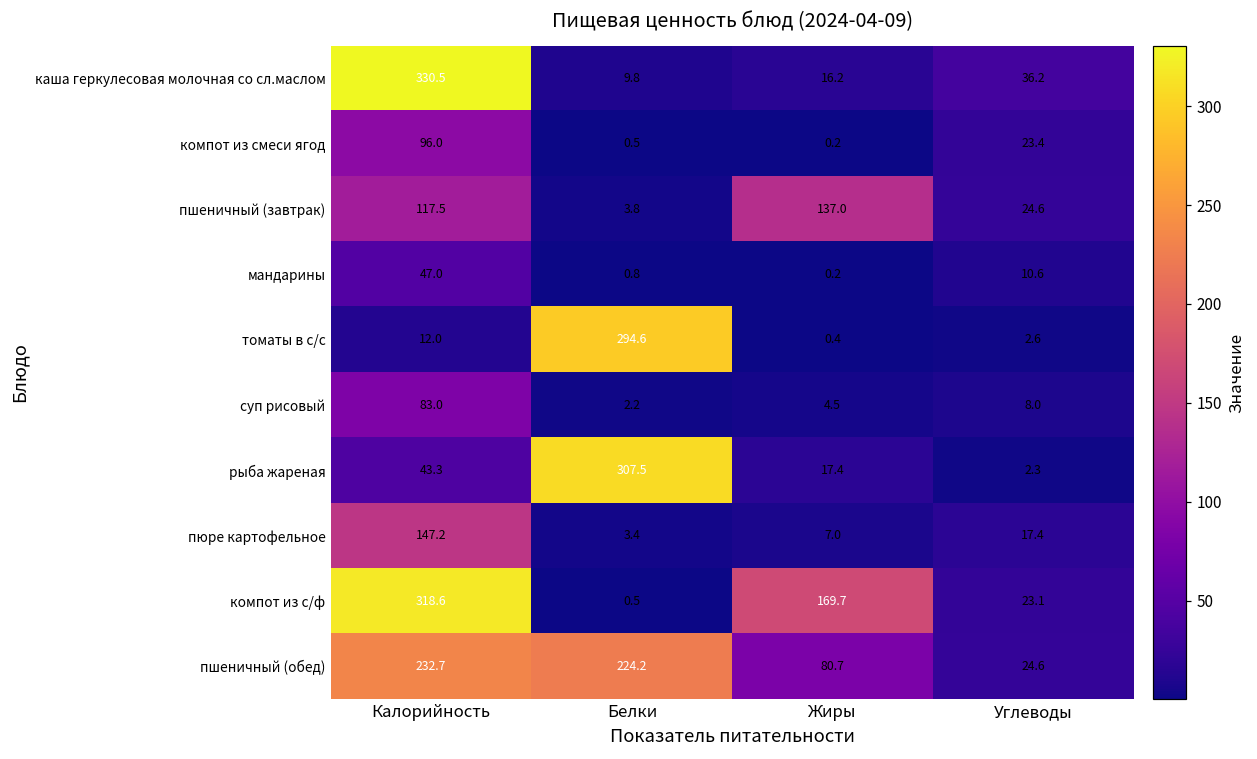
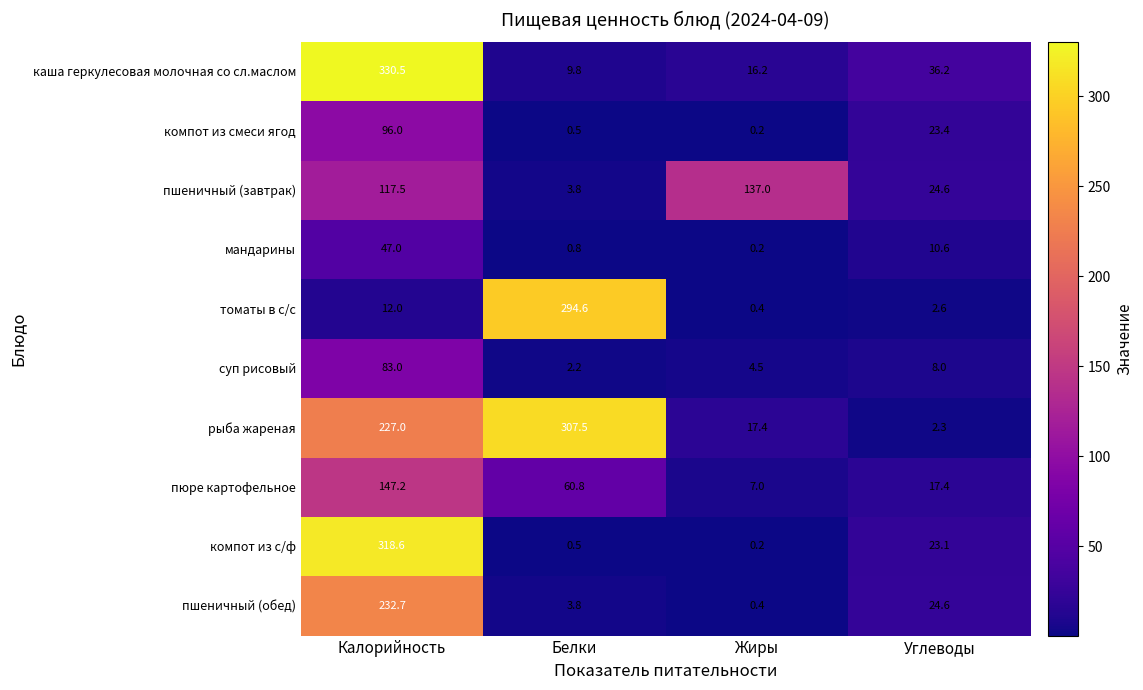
  {
    "каша геркулесовая молочная со сл.маслом": {
      "Калорийность": 330.5,
      "Белки": 9.8,
      "Жиры": 16.2,
      "Углеводы": 36.2
    },
    "компот из смеси ягод": {
      "Калорийность": 96.0,
      "Белки": 0.5,
      "Жиры": 0.2,
      "Углеводы": 23.4
    },
    "пшеничный (завтрак)": {
      "Калорийность": 117.5,
      "Белки": 3.8,
      "Жиры": 137.0,
      "Углеводы": 24.6
    },
    "мандарины": {
      "Калорийность": 47.0,
      "Белки": 0.8,
      "Жиры": 0.2,
      "Углеводы": 10.6
    },
    "томаты в с/с": {
      "Калорийность": 12.0,
      "Белки": 294.6,
      "Жиры": 0.4,
      "Углеводы": 2.6
    },
    "суп рисовый": {
      "Калорийность": 83.0,
      "Белки": 2.2,
      "Жиры": 4.5,
      "Углеводы": 8.0
    },
    "рыба жареная": {
-     "Калорийность": 43.3,
+     "Калорийность": 227.0,
      "Белки": 307.5,
      "Жиры": 17.4,
      "Углеводы": 2.3
    },
    "пюре картофельное": {
      "Калорийность": 147.2,
-     "Белки": 3.4,
+     "Белки": 60.8,
      "Жиры": 7.0,
      "Углеводы": 17.4
    },
    "компот из с/ф": {
      "Калорийность": 318.6,
      "Белки": 0.5,
-     "Жиры": 169.7,
+     "Жиры": 0.2,
      "Углеводы": 23.1
    },
    "пшеничный (обед)": {
      "Калорийность": 232.7,
-     "Белки": 224.2,
-     "Жиры": 80.7,
+     "Белки": 3.8,
+     "Жиры": 0.4,
      "Углеводы": 24.6
    }
  }
